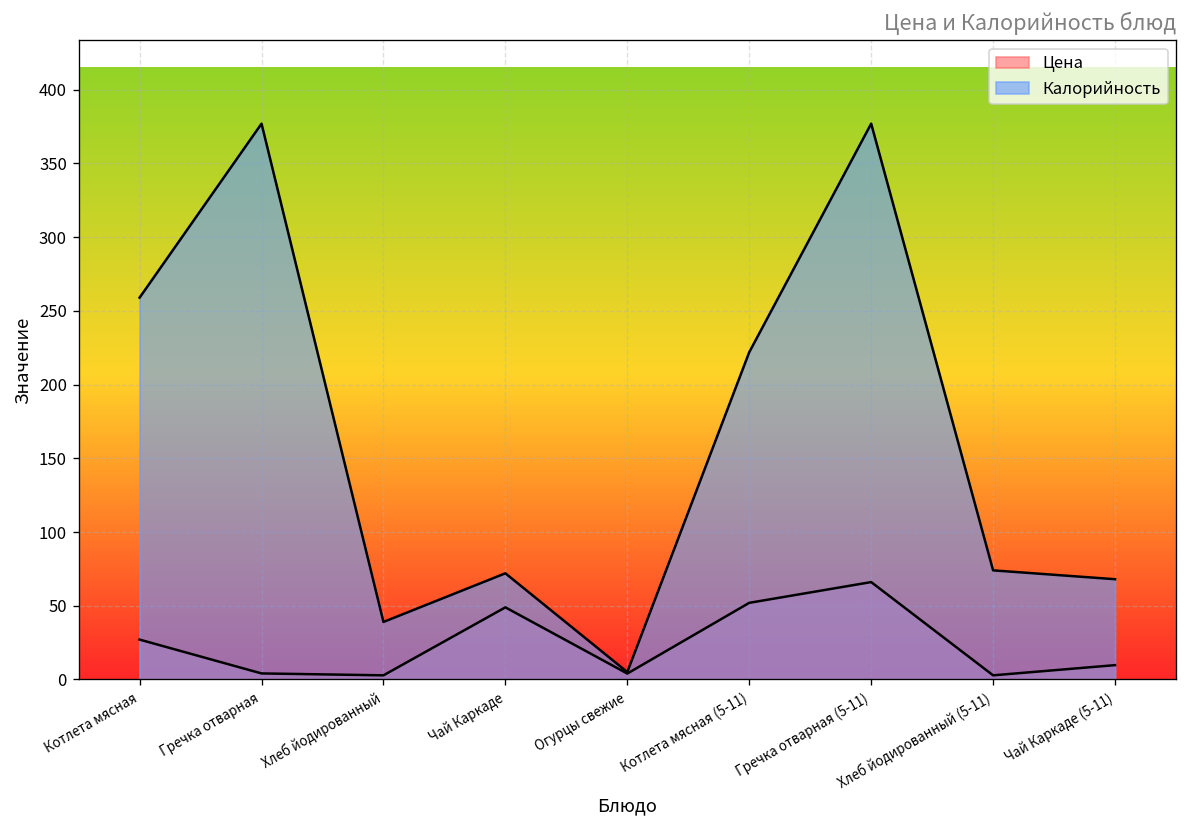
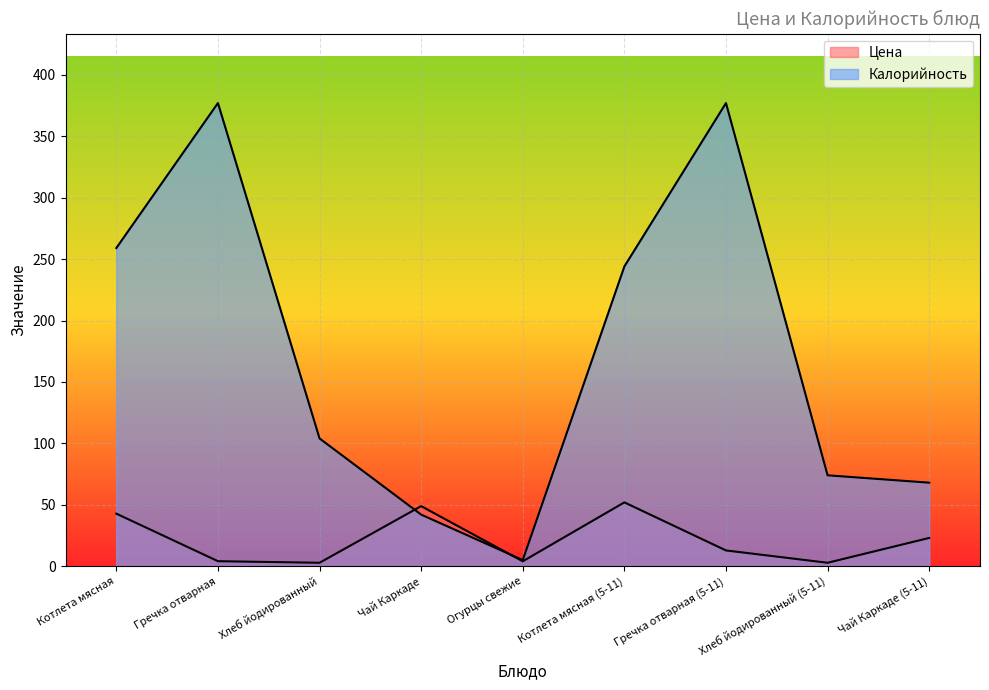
  {
    "Цена": {
-     "Котлета мясная": 27,
+     "Котлета мясная": 43,
      "Гречка отварная": 4,
      "Хлеб йодированный": 3,
      "Чай Каркаде": 49,
      "Котлета мясная (5-11)": 52,
-     "Гречка отварная (5-11)": 66,
+     "Гречка отварная (5-11)": 13,
      "Хлеб йодированный (5-11)": 3,
-     "Чай Каркаде (5-11)": 10
+     "Чай Каркаде (5-11)": 23
    },
    "Калорийность": {
      "Котлета мясная": 259,
      "Гречка отварная": 377,
-     "Хлеб йодированный": 39,
-     "Чай Каркаде": 72,
-     "Котлета мясная (5-11)": 222,
+     "Хлеб йодированный": 104,
+     "Чай Каркаде": 42,
+     "Котлета мясная (5-11)": 244,
      "Гречка отварная (5-11)": 377,
      "Хлеб йодированный (5-11)": 74,
      "Чай Каркаде (5-11)": 68
    }
  }
